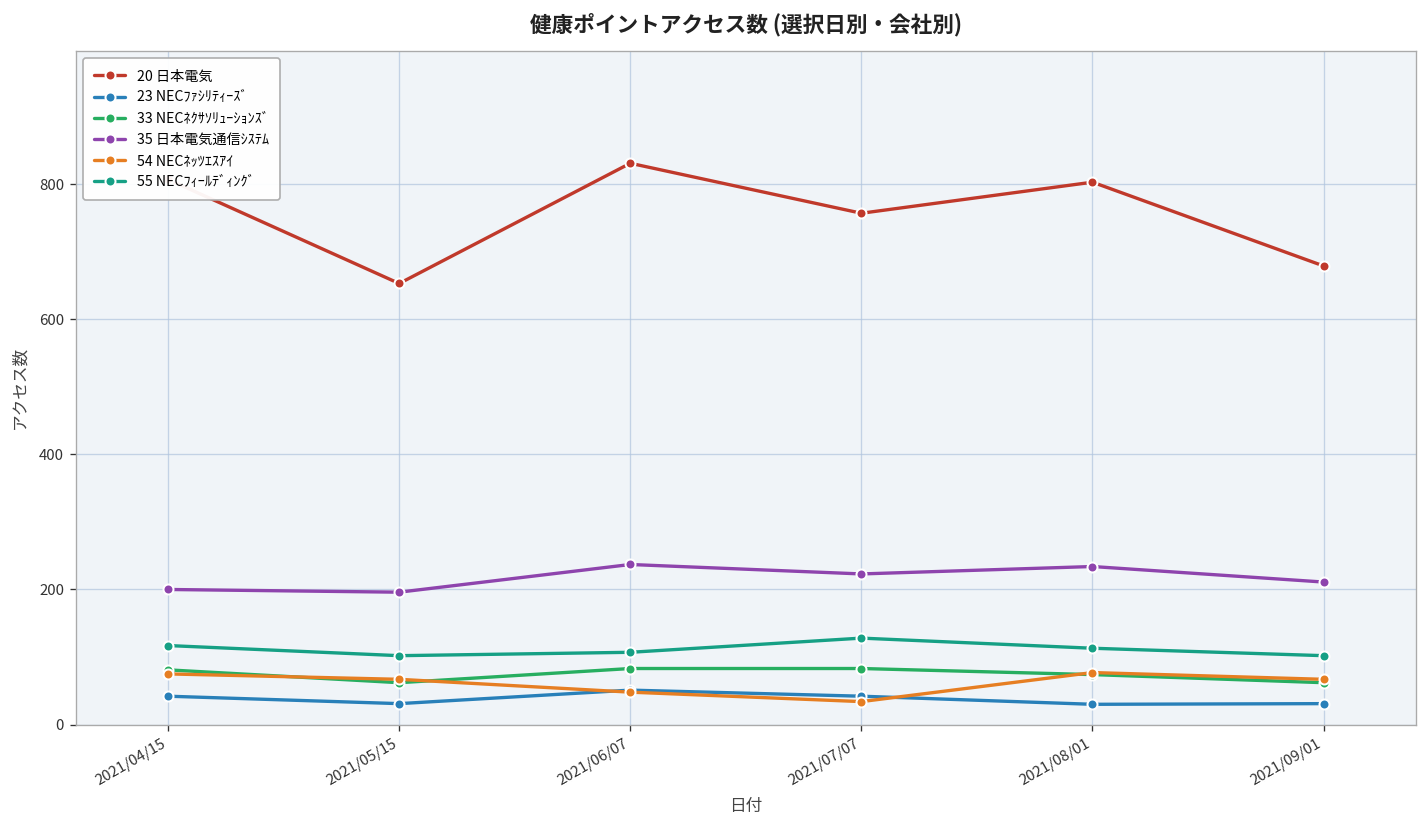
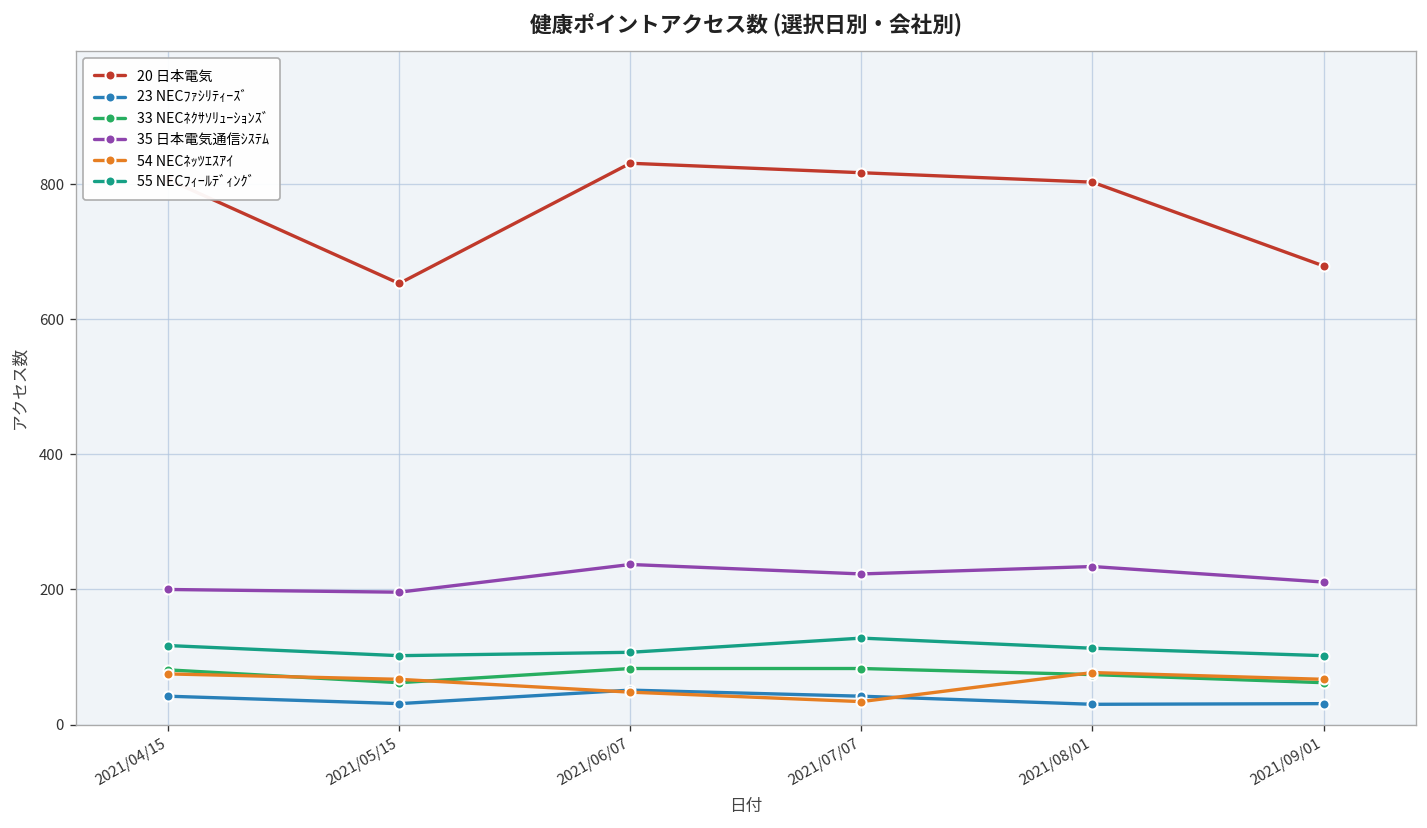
  {
    "20 日本電気": {
      "2021/05/15": 650,
      "2021/06/07": 830,
-     "2021/07/07": 760,
+     "2021/07/07": 820,
      "2021/08/01": 800,
      "2021/09/01": 680
    },
    "23 NECﾌｧｼﾘﾃｨｰｽﾞ": {
      "2021/04/15": 40,
      "2021/05/15": 30,
      "2021/07/07": 40,
      "2021/08/01": 30,
      "2021/09/01": 30
    },
    "35 日本電気通信ｼｽﾃﾑ": {
      "2021/04/15": 200,
      "2021/05/15": 200,
      "2021/06/07": 240,
      "2021/07/07": 220,
      "2021/08/01": 230,
      "2021/09/01": 210
    },
    "54 NECﾈｯﾂｴｽｱｲ": {
      "2021/04/15": 80,
      "2021/05/15": 70,
      "2021/07/07": 30,
      "2021/09/01": 70
    }
  }
